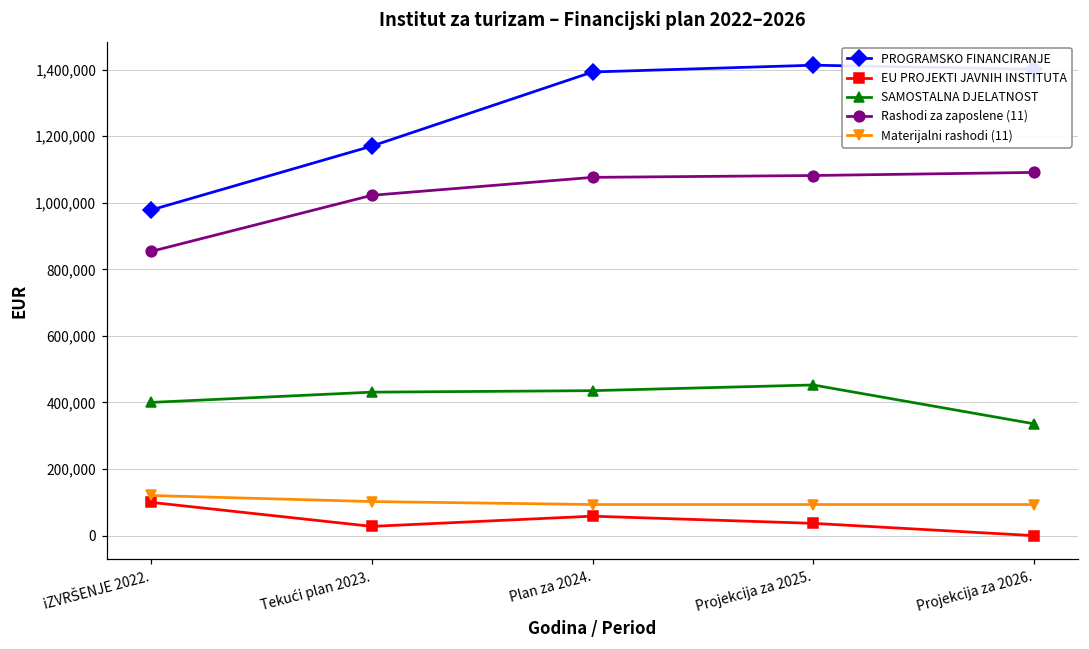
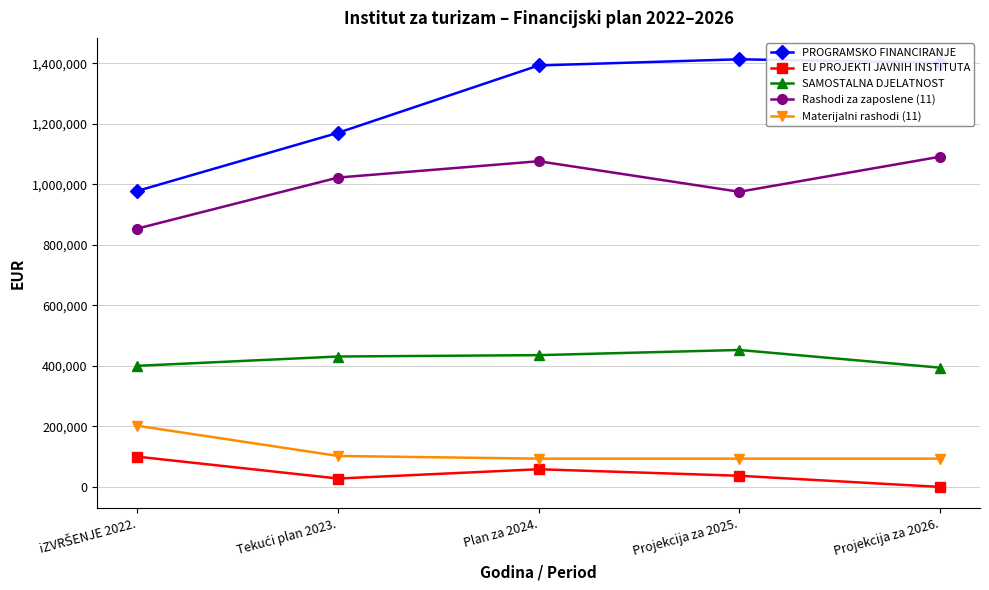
  {
    "PROGRAMSKO FINANCIRANJE": {
      "iZVRŠENJE 2022.": "980,000",
      "Tekući plan 2023.": "1,170,000",
      "Plan za 2024.": "1,390,000",
      "Projekcija za 2025.": "1,410,000"
    },
    "EU PROJEKTI JAVNIH INSTITUTA": {
      "iZVRŠENJE 2022.": "100,000",
      "Tekući plan 2023.": "30,000",
      "Plan za 2024.": "60,000",
      "Projekcija za 2025.": "40,000",
      "Projekcija za 2026.": "0"
    },
    "SAMOSTALNA DJELATNOST": {
      "iZVRŠENJE 2022.": "400,000",
      "Tekući plan 2023.": "430,000",
      "Plan za 2024.": "440,000",
      "Projekcija za 2025.": "450,000",
-     "Projekcija za 2026.": "340,000"
+     "Projekcija za 2026.": "390,000"
    },
    "Rashodi za zaposlene (11)": {
      "iZVRŠENJE 2022.": "850,000",
      "Tekući plan 2023.": "1,020,000",
      "Plan za 2024.": "1,080,000",
-     "Projekcija za 2025.": "1,080,000",
+     "Projekcija za 2025.": "980,000",
      "Projekcija za 2026.": "1,090,000"
    },
    "Materijalni rashodi (11)": {
-     "iZVRŠENJE 2022.": "120,000",
+     "iZVRŠENJE 2022.": "200,000",
      "Tekući plan 2023.": "100,000",
      "Plan za 2024.": "90,000",
      "Projekcija za 2025.": "90,000",
      "Projekcija za 2026.": "90,000"
    }
  }
